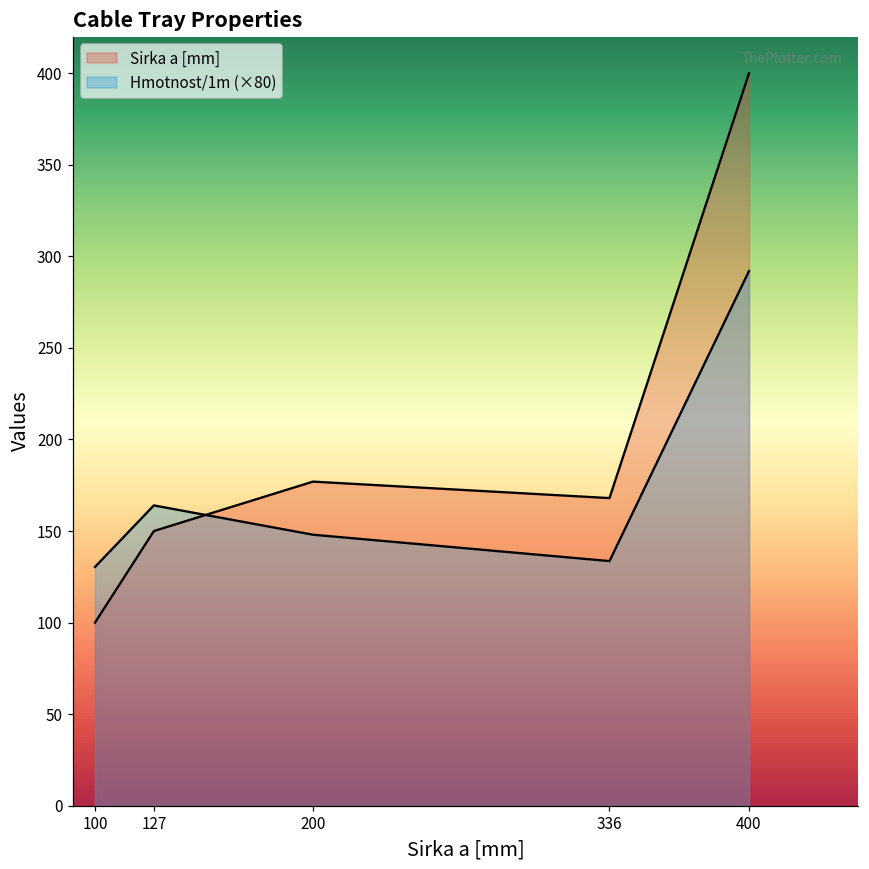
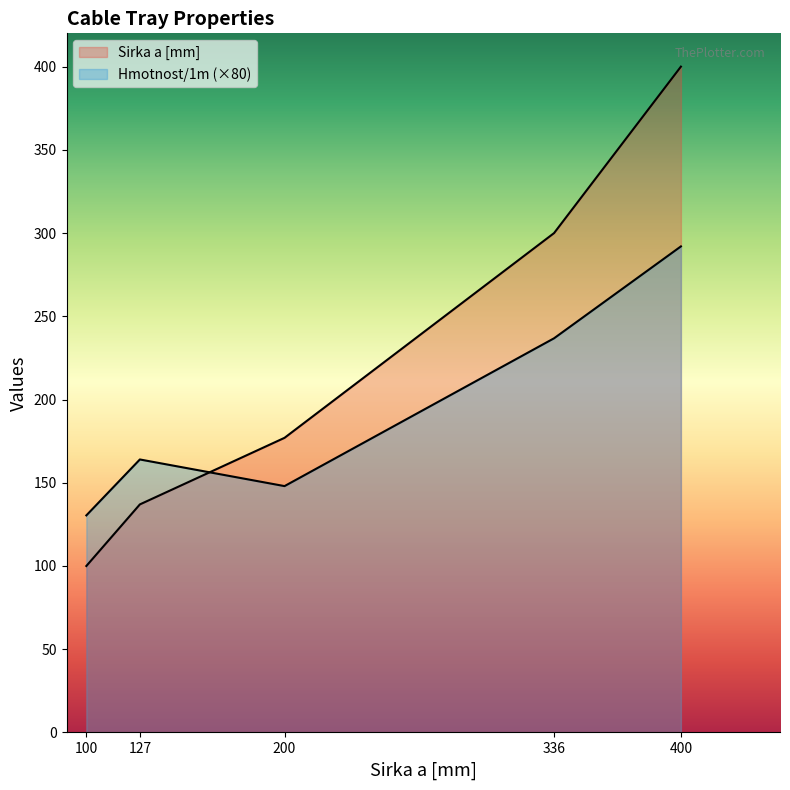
  {
    "Sirka a [mm]": {
      "100": 100,
-     "127": 150,
+     "127": 137,
      "200": 177,
-     "336": 168,
+     "336": 300,
      "400": 400
    },
    "Hmotnost/1m (×80)": {
      "100": 130,
      "127": 164,
      "200": 148,
-     "336": 134,
+     "336": 237,
      "400": 292
    }
  }
